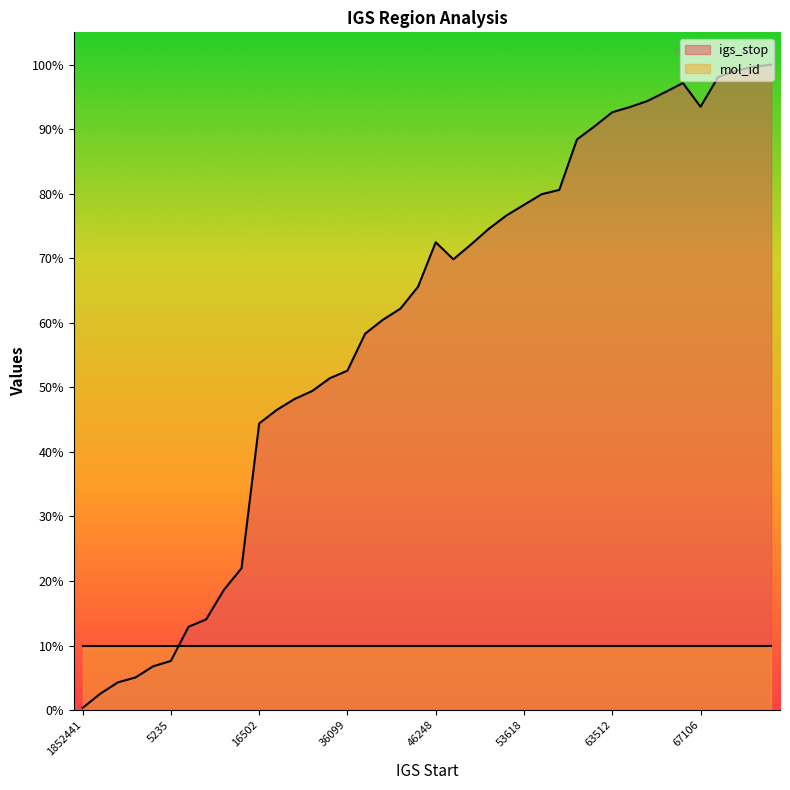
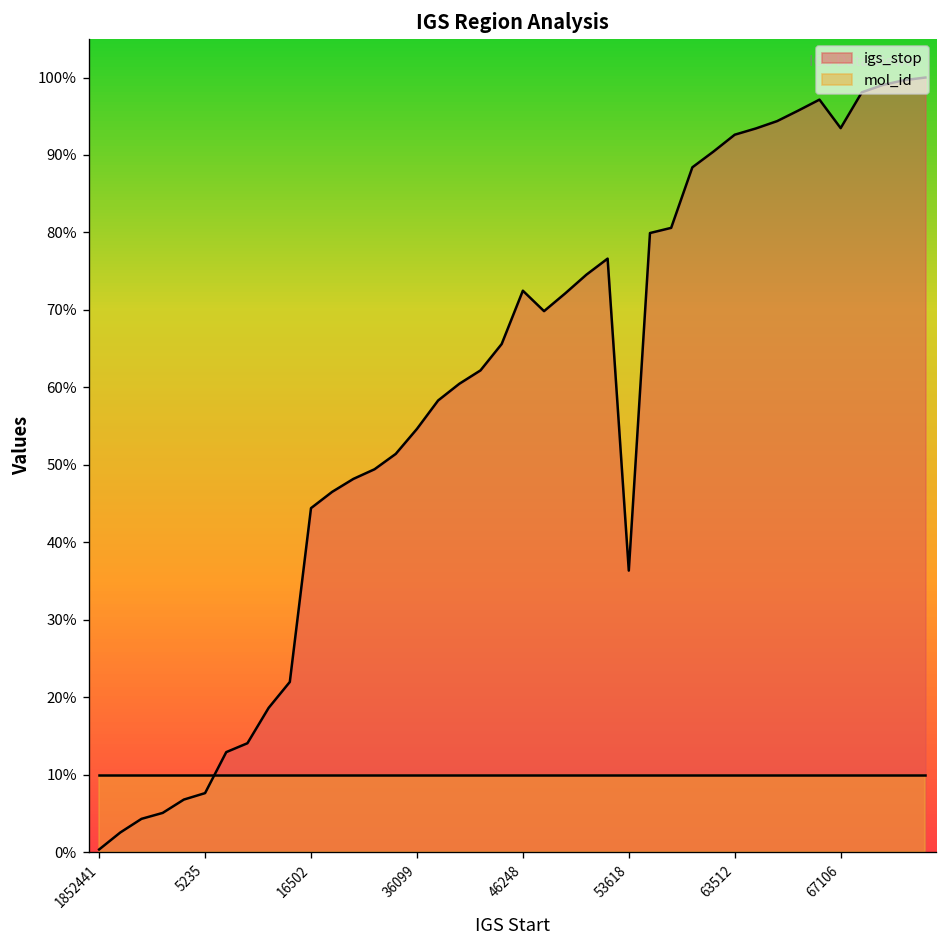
  {
    "igs_stop": {
      "1852441": "0%",
      "5235": "8%",
      "16502": "44%",
-     "36099": "53%",
+     "36099": "55%",
      "46248": "72%",
-     "53618": "78%",
+     "53618": "36%",
      "63512": "93%",
      "67106": "93%"
    },
    "mol_id": {
      "1852441": "10%",
      "5235": "10%",
      "16502": "10%",
      "36099": "10%",
      "46248": "10%",
      "53618": "10%",
      "63512": "10%",
      "67106": "10%"
    }
  }
